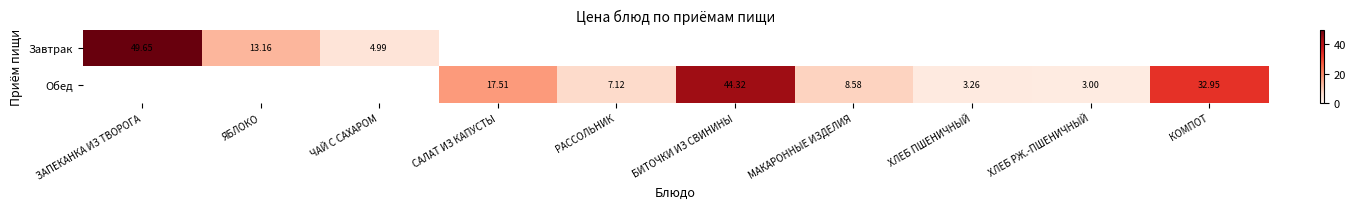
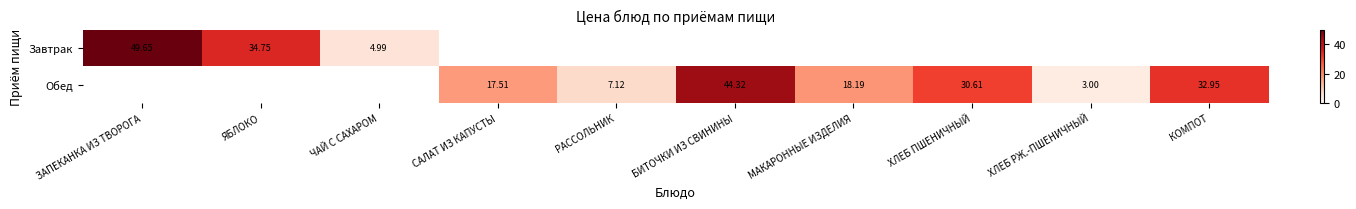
  {
    "Завтрак": {
      "ЗАПЕКАНКА ИЗ ТВОРОГА": 49.65,
-     "ЯБЛОКО": 13.16,
+     "ЯБЛОКО": 34.75,
      "ЧАЙ С САХАРОМ": 4.99
    },
    "Обед": {
      "САЛАТ ИЗ КАПУСТЫ": 17.51,
      "РАССОЛЬНИК": 7.12,
      "БИТОЧКИ ИЗ СВИНИНЫ": 44.32,
-     "МАКАРОННЫЕ ИЗДЕЛИЯ": 8.58,
-     "ХЛЕБ ПШЕНИЧНЫЙ": 3.26,
+     "МАКАРОННЫЕ ИЗДЕЛИЯ": 18.19,
+     "ХЛЕБ ПШЕНИЧНЫЙ": 30.61,
      "ХЛЕБ РЖ.-ПШЕНИЧНЫЙ": 3.00,
      "КОМПОТ": 32.95
    }
  }
